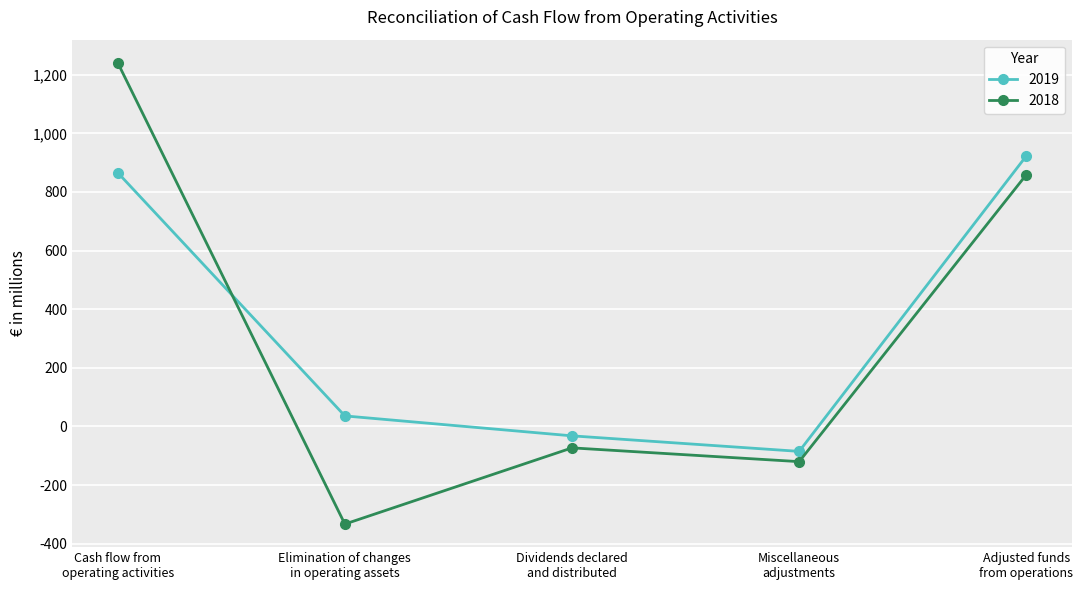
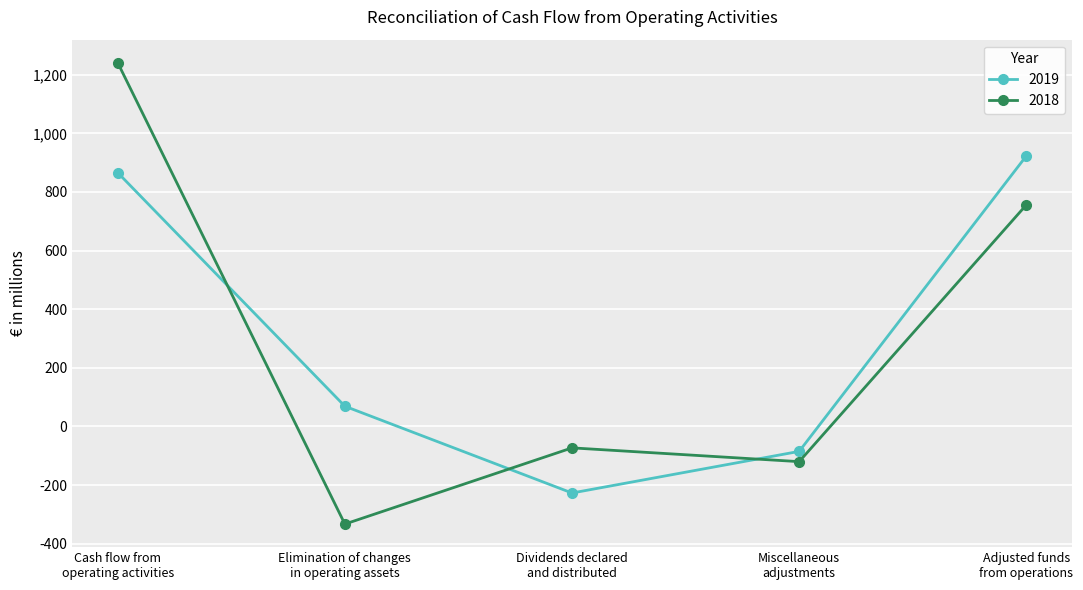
  {
    "2019": {
      "Cash flow from operating activities": "870",
-     "Elimination of changes in operating assets": "40",
-     "Dividends declared and distributed": "-30",
+     "Elimination of changes in operating assets": "70",
+     "Dividends declared and distributed": "-230",
      "Miscellaneous adjustments": "-90",
      "Adjusted funds from operations": "920"
    },
    "2018": {
      "Cash flow from operating activities": "1,240",
      "Elimination of changes in operating assets": "-330",
      "Dividends declared and distributed": "-70",
      "Miscellaneous adjustments": "-120",
-     "Adjusted funds from operations": "860"
+     "Adjusted funds from operations": "760"
    }
  }
